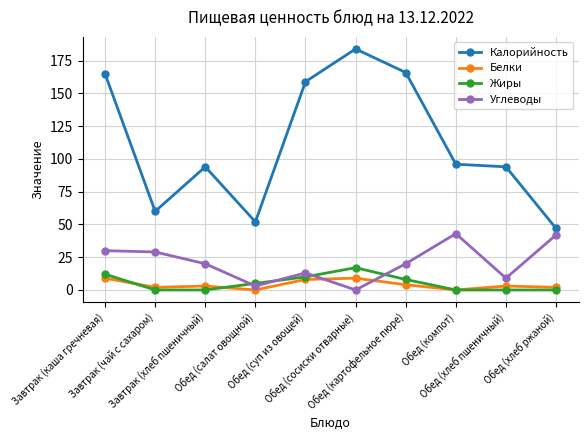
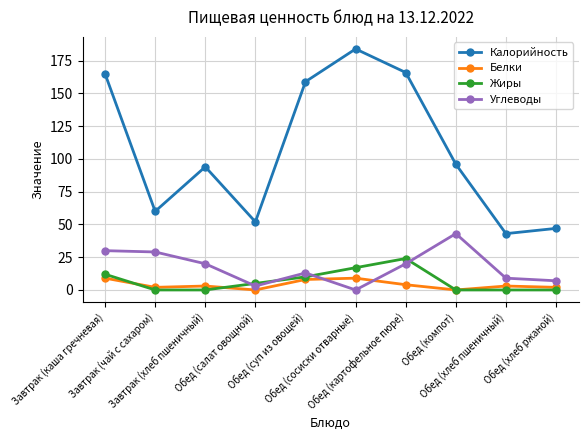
  {
    "Калорийность": {
      "Завтрак (каша гречневая)": 165,
      "Завтрак (чай с сахаром)": 60,
      "Завтрак (хлеб пшеничный)": 94,
      "Обед (салат овощной)": 52,
      "Обед (суп из овощей)": 159,
      "Обед (сосиски отварные)": 184,
      "Обед (картофельное пюре)": 166,
      "Обед (компот)": 96,
-     "Обед (хлеб пшеничный)": 94,
+     "Обед (хлеб пшеничный)": 43,
      "Обед (хлеб ржаной)": 47
    },
    "Белки": {
      "Завтрак (каша гречневая)": 9,
      "Завтрак (чай с сахаром)": 2,
      "Завтрак (хлеб пшеничный)": 3,
      "Обед (салат овощной)": 0,
      "Обед (суп из овощей)": 8,
      "Обед (сосиски отварные)": 9,
      "Обед (картофельное пюре)": 4,
      "Обед (хлеб пшеничный)": 3,
      "Обед (хлеб ржаной)": 2
    },
    "Жиры": {
      "Завтрак (каша гречневая)": 12,
      "Завтрак (чай с сахаром)": 0,
      "Завтрак (хлеб пшеничный)": 0,
      "Обед (салат овощной)": 5,
      "Обед (суп из овощей)": 10,
      "Обед (сосиски отварные)": 17,
-     "Обед (картофельное пюре)": 8,
+     "Обед (картофельное пюре)": 24,
      "Обед (хлеб пшеничный)": 0,
      "Обед (хлеб ржаной)": 0
    },
    "Углеводы": {
      "Завтрак (каша гречневая)": 30,
      "Завтрак (чай с сахаром)": 29,
      "Завтрак (хлеб пшеничный)": 20,
      "Обед (салат овощной)": 3,
      "Обед (суп из овощей)": 13,
      "Обед (сосиски отварные)": 0,
      "Обед (картофельное пюре)": 20,
      "Обед (компот)": 43,
      "Обед (хлеб пшеничный)": 9,
-     "Обед (хлеб ржаной)": 42
+     "Обед (хлеб ржаной)": 7
    }
  }
